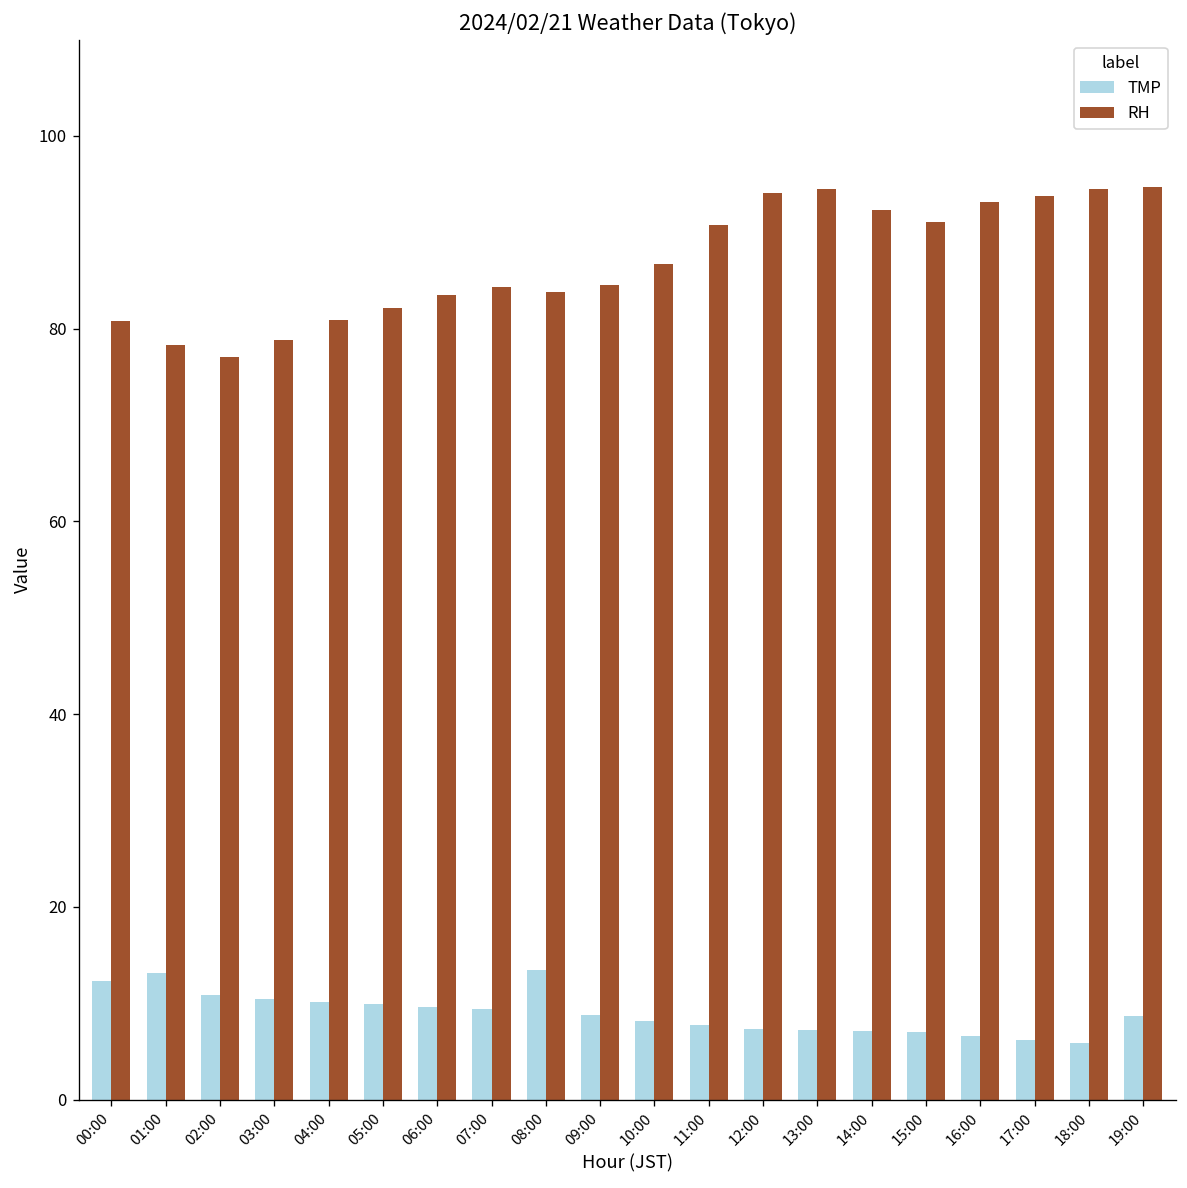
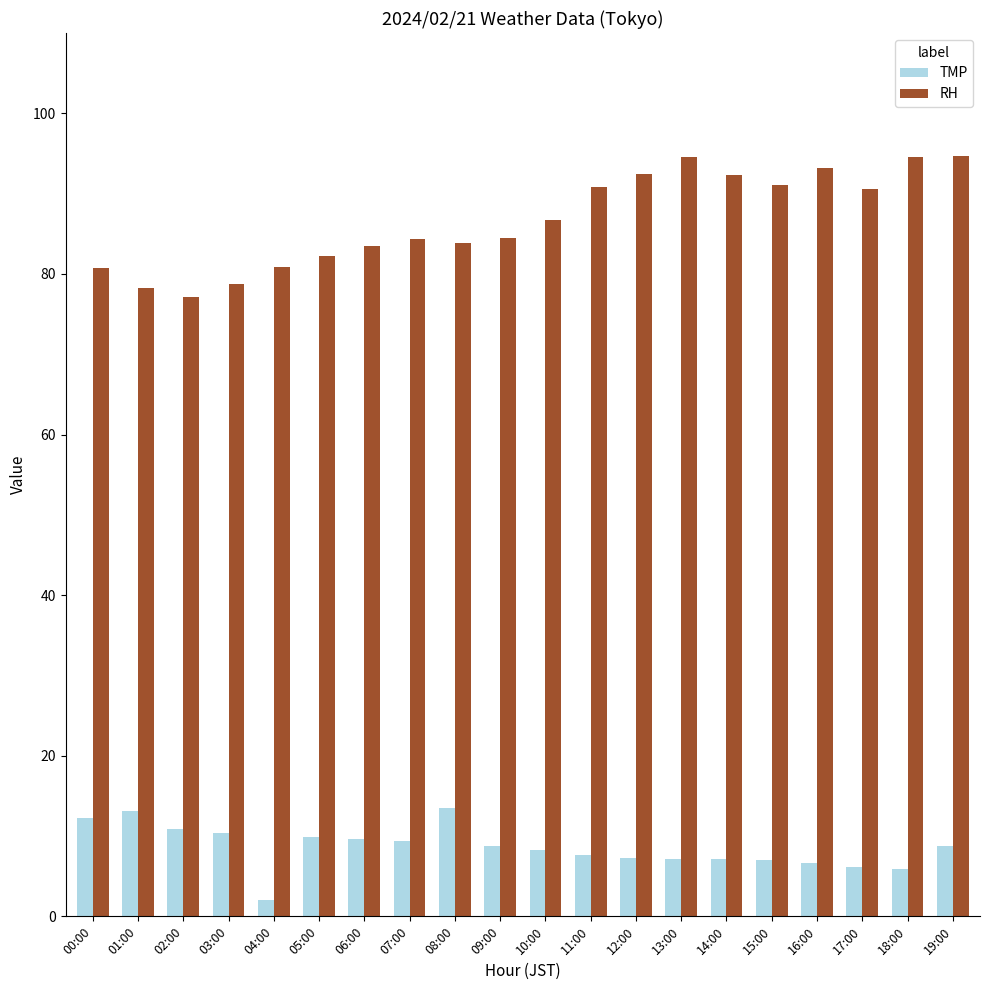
  {
    "TMP": {
      "00:00": 12,
      "01:00": 13,
      "02:00": 11,
      "03:00": 10,
-     "04:00": 10,
+     "04:00": 2,
      "05:00": 10,
      "06:00": 10,
      "07:00": 9,
      "08:00": 14,
      "09:00": 9,
      "10:00": 8,
      "11:00": 8,
      "12:00": 7,
      "13:00": 7,
      "14:00": 7,
      "15:00": 7,
      "16:00": 7,
      "17:00": 6,
      "18:00": 6,
      "19:00": 9
    },
    "RH": {
      "00:00": 81,
      "01:00": 78,
      "02:00": 77,
      "03:00": 79,
      "04:00": 81,
      "05:00": 82,
      "06:00": 84,
      "07:00": 84,
      "08:00": 84,
      "09:00": 85,
      "10:00": 87,
      "11:00": 91,
-     "12:00": 94,
+     "12:00": 93,
      "13:00": 95,
      "14:00": 92,
      "15:00": 91,
      "16:00": 93,
-     "17:00": 94,
+     "17:00": 91,
      "18:00": 95,
      "19:00": 95
    }
  }
